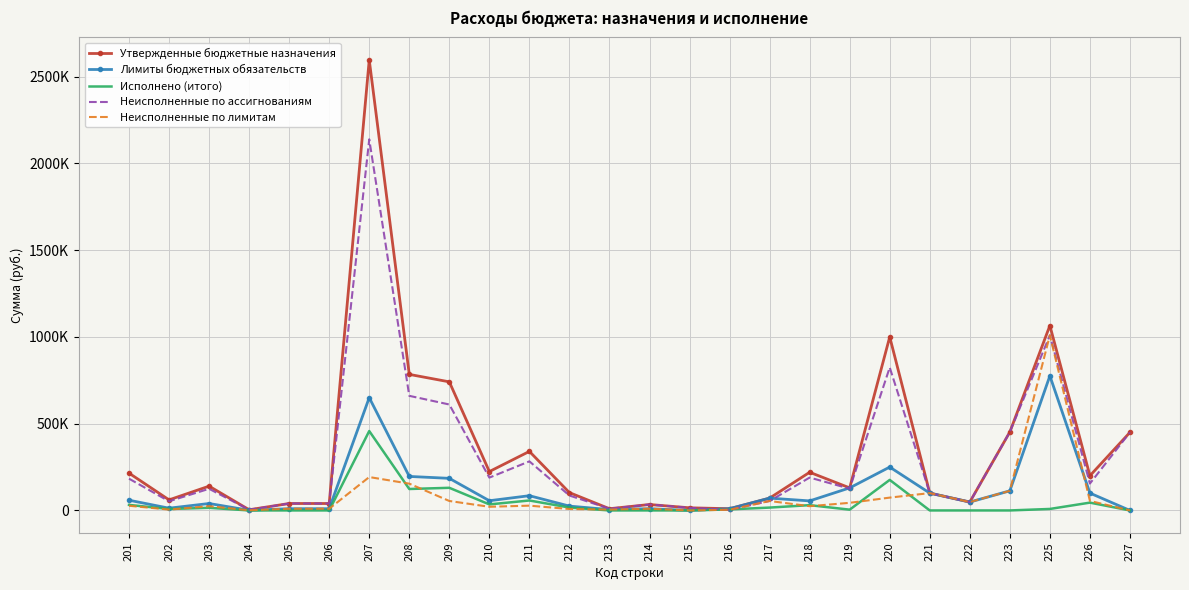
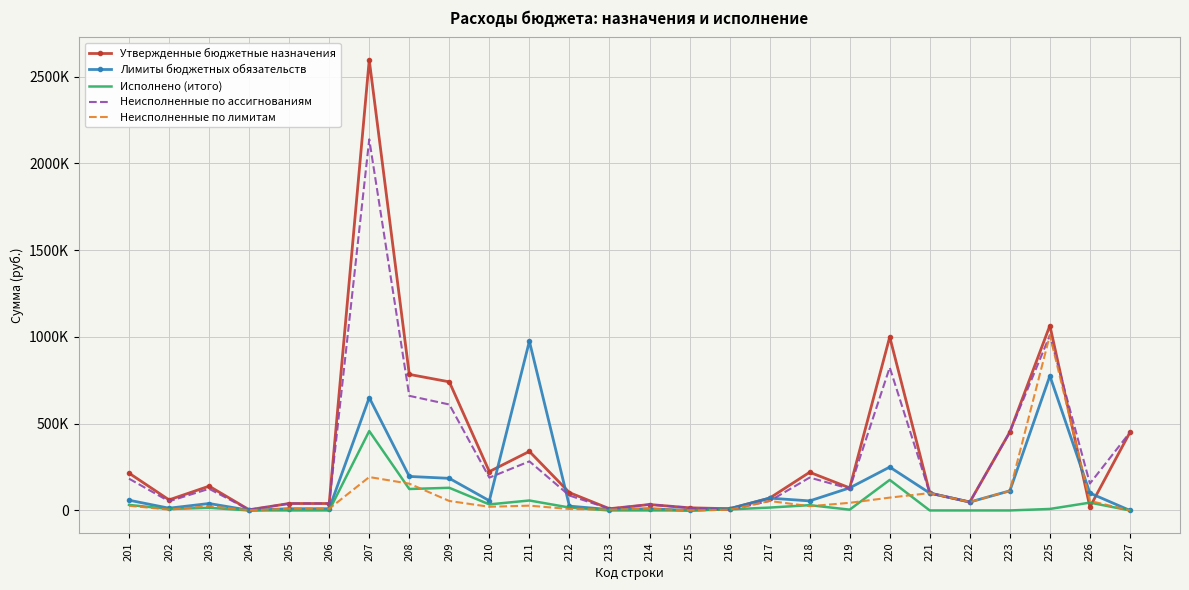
  {
    "Утвержденные бюджетные назначения": {
      "201": 220000,
      "203": 140000,
      "207": 2600000,
      "208": 780000,
      "209": 740000,
      "210": 220000,
      "211": 340000,
      "212": 100000,
      "218": 220000,
      "220": 1000000,
      "225": 1070000,
-     "226": 200000
+     "226": 20000
    },
    "Лимиты бюджетных обязательств": {
      "201": 60000,
      "203": 40000,
      "207": 650000,
      "208": 200000,
      "209": 190000,
      "210": 60000,
-     "211": 90000,
+     "211": 980000,
      "218": 60000,
      "220": 250000,
      "225": 780000,
      "226": 100000
    },
    "Исполнено (итого)": {
      "207": 460000,
      "208": 120000,
      "209": 130000,
      "211": 60000,
      "217": 20000,
      "219": 0,
      "220": 180000,
      "221": 0,
      "222": 0,
      "223": 0,
      "225": 10000
    },
    "Неисполненные по ассигнованиям": {
      "201": 180000,
      "203": 120000,
      "207": 2140000,
      "208": 660000,
      "209": 610000,
      "210": 190000,
      "211": 280000,
      "212": 90000,
      "218": 190000,
      "220": 820000,
      "226": 150000
    },
    "Неисполненные по лимитам": {
      "207": 190000,
      "208": 150000,
      "209": 50000,
      "211": 30000,
      "219": 40000,
      "220": 70000
    }
  }
